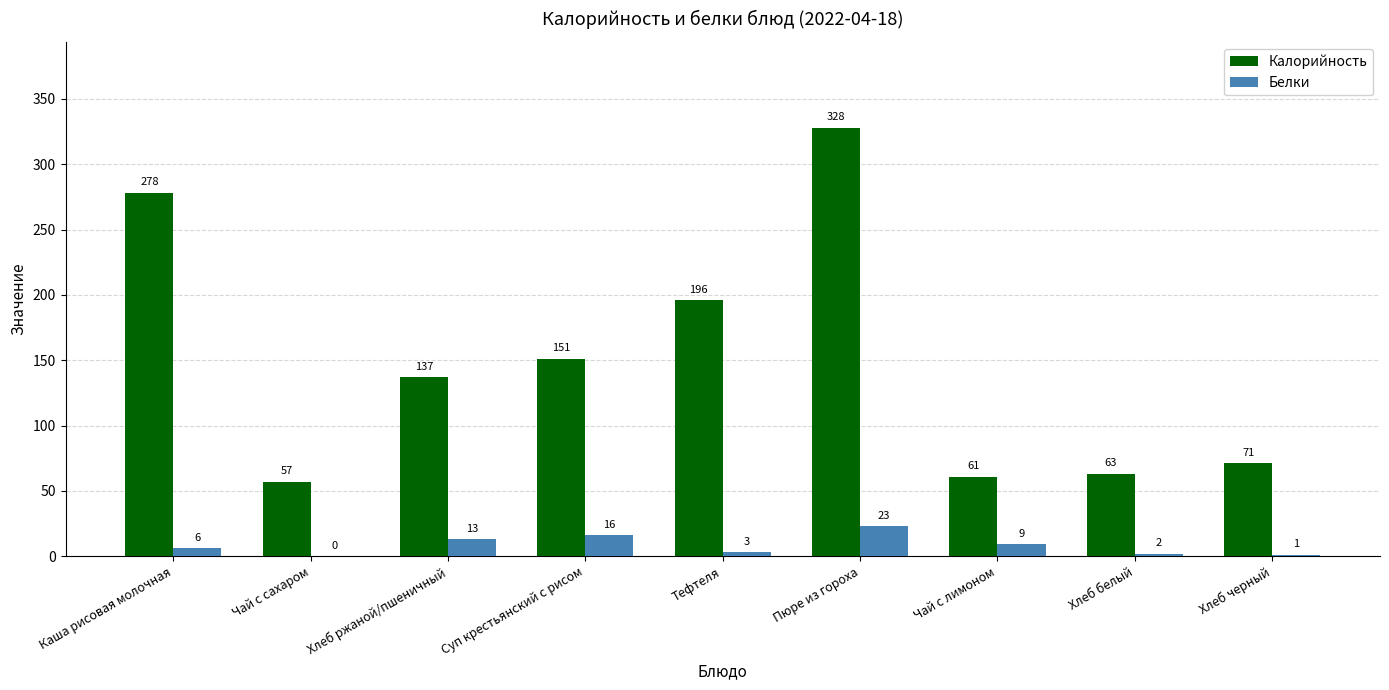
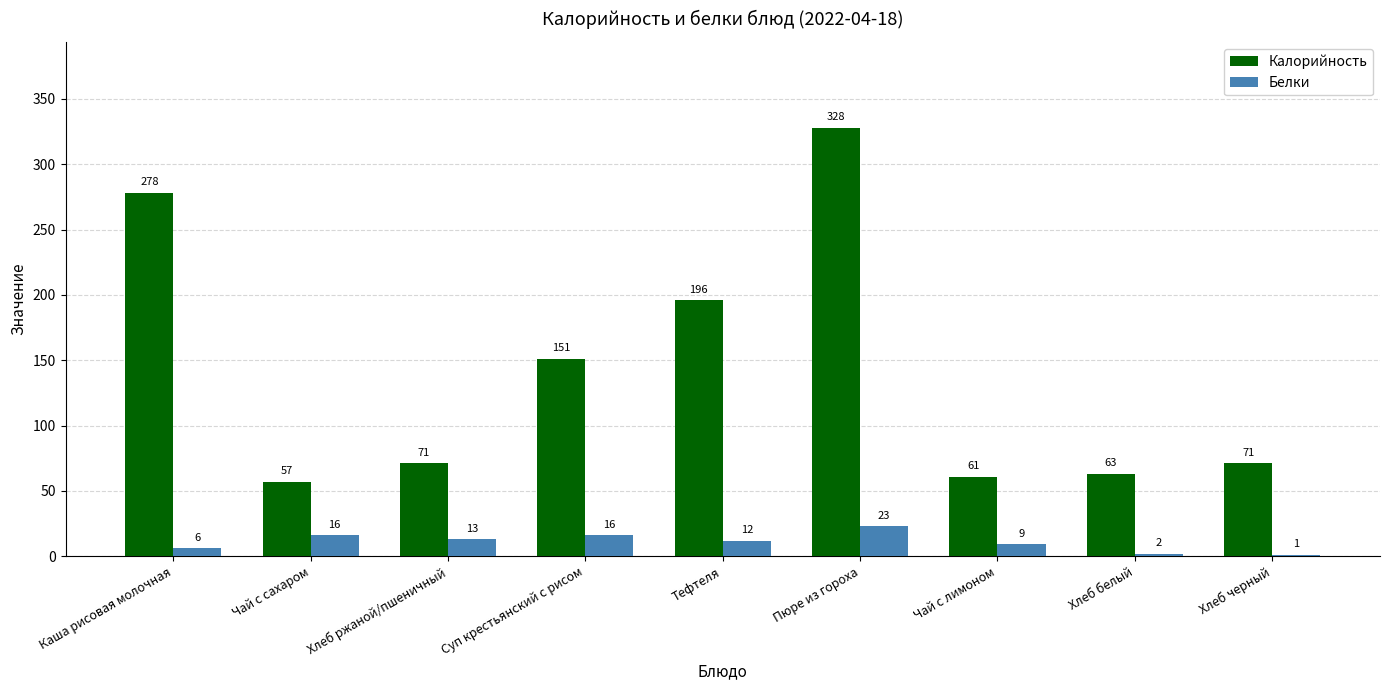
  {
    "Калорийность": {
      "Каша рисовая молочная": 278,
      "Чай с сахаром": 57,
-     "Хлеб ржаной/пшеничный": 137,
+     "Хлеб ржаной/пшеничный": 71,
      "Суп крестьянский с рисом": 151,
      "Тефтеля": 196,
      "Пюре из гороха": 328,
      "Чай с лимоном": 61,
      "Хлеб белый": 63,
      "Хлеб черный": 71
    },
    "Белки": {
      "Каша рисовая молочная": 6,
-     "Чай с сахаром": 0,
+     "Чай с сахаром": 16,
      "Хлеб ржаной/пшеничный": 13,
      "Суп крестьянский с рисом": 16,
-     "Тефтеля": 3,
+     "Тефтеля": 12,
      "Пюре из гороха": 23,
      "Чай с лимоном": 9,
      "Хлеб белый": 2,
      "Хлеб черный": 1
    }
  }
